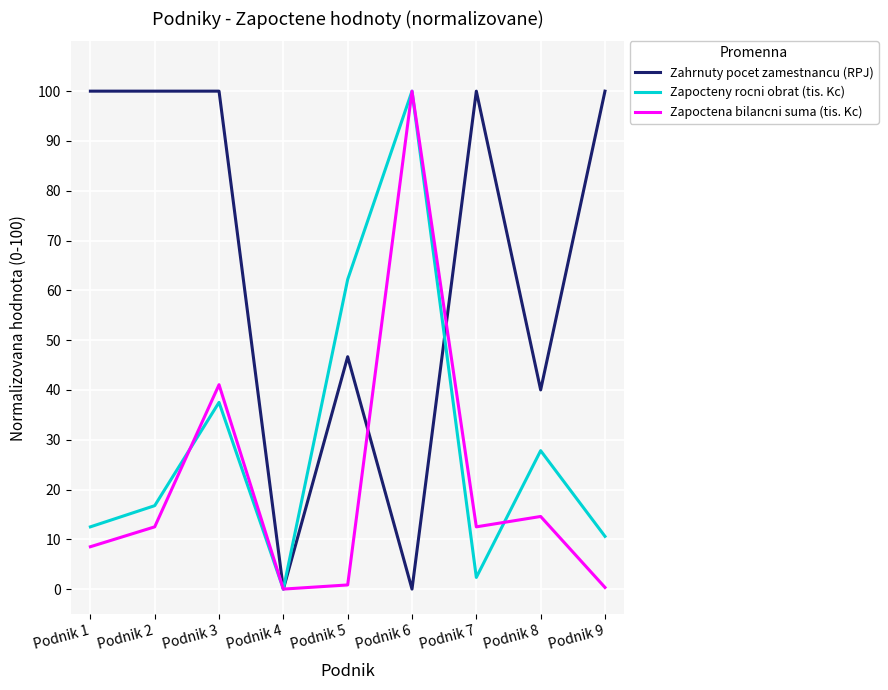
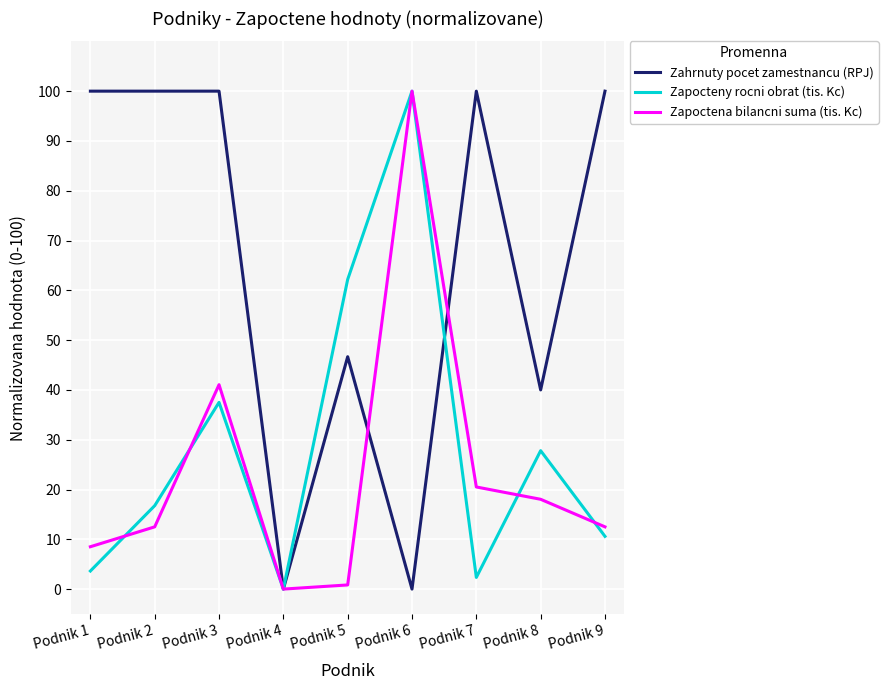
  {
    "Zahrnuty pocet zamestnancu (RPJ)": {
      "Podnik 1": 100,
      "Podnik 2": 100,
      "Podnik 3": 100,
      "Podnik 5": 47,
      "Podnik 6": 0,
      "Podnik 7": 100,
      "Podnik 8": 40,
      "Podnik 9": 100
    },
    "Zapocteny rocni obrat (tis. Kc)": {
-     "Podnik 1": 13,
+     "Podnik 1": 4,
      "Podnik 2": 17,
      "Podnik 3": 38,
      "Podnik 5": 62,
      "Podnik 7": 2,
      "Podnik 8": 28,
      "Podnik 9": 11
    },
    "Zapoctena bilancni suma (tis. Kc)": {
      "Podnik 1": 9,
      "Podnik 2": 13,
      "Podnik 3": 41,
      "Podnik 5": 1,
-     "Podnik 7": 13,
-     "Podnik 8": 15,
-     "Podnik 9": 0
+     "Podnik 7": 21,
+     "Podnik 8": 18,
+     "Podnik 9": 13
    }
  }
